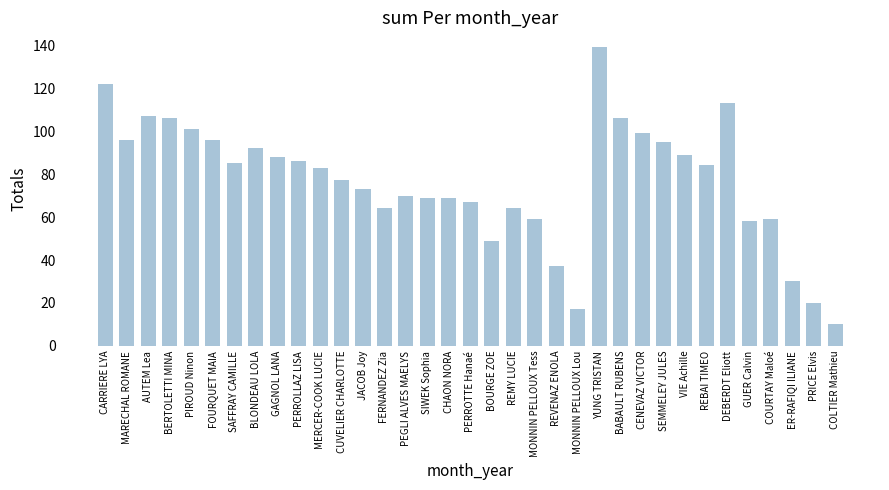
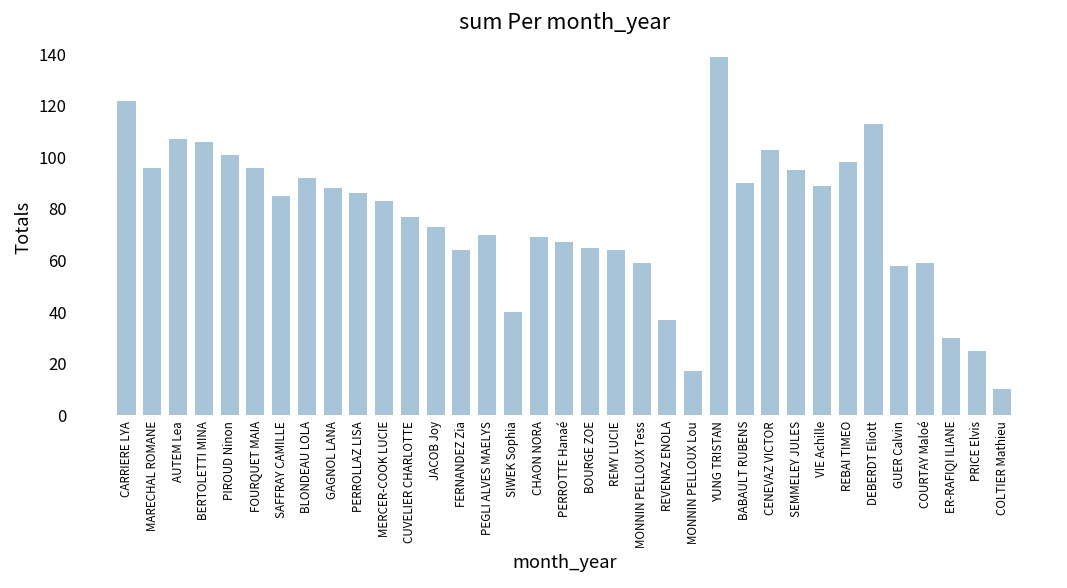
  {
    "CARRIERE LYA": 122,
    "MARECHAL ROMANE": 96,
    "AUTEM Lea": 107,
    "BERTOLETTI MINA": 106,
    "PIROUD Ninon": 101,
    "FOURQUET MAIA": 96,
    "SAFFRAY CAMILLE": 85,
    "BLONDEAU LOLA": 92,
    "GAGNOL LANA": 88,
    "PERROLLAZ LISA": 86,
    "MERCER-COOK LUCIE": 83,
    "CUVELIER CHARLOTTE": 77,
    "JACOB Joy": 73,
    "FERNANDEZ Zia": 64,
    "PEGLI ALVES MAELYS": 70,
-   "SIWEK Sophia": 69,
+   "SIWEK Sophia": 40,
    "CHAON NORA": 69,
    "PERROTTE Hanaé": 67,
-   "BOURGE ZOE": 49,
+   "BOURGE ZOE": 65,
    "REMY LUCIE": 64,
    "MONNIN PELLOUX Tess": 59,
    "REVENAZ ENOLA": 37,
    "MONNIN PELLOUX Lou": 17,
    "YUNG TRISTAN": 139,
-   "BABAULT RUBENS": 106,
-   "CENEVAZ VICTOR": 99,
+   "BABAULT RUBENS": 90,
+   "CENEVAZ VICTOR": 103,
    "SEMMELEY JULES": 95,
    "VIE Achille": 89,
-   "REBAI TIMEO": 84,
+   "REBAI TIMEO": 98,
    "DEBERDT Eliott": 113,
    "GUER Calvin": 58,
    "COURTAY Maloé": 59,
    "ER-RAFIQI ILIANE": 30,
-   "PRICE Elvis": 20,
+   "PRICE Elvis": 25,
    "COLTIER Mathieu": 10
  }
